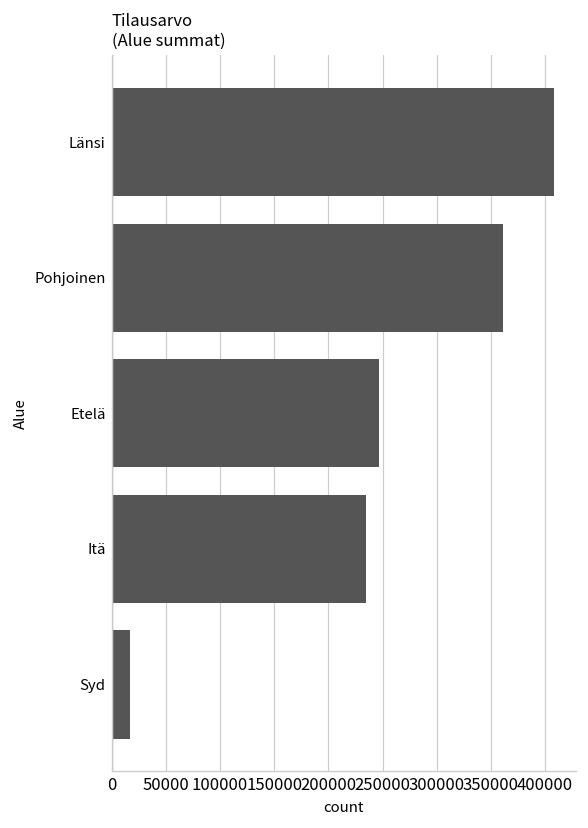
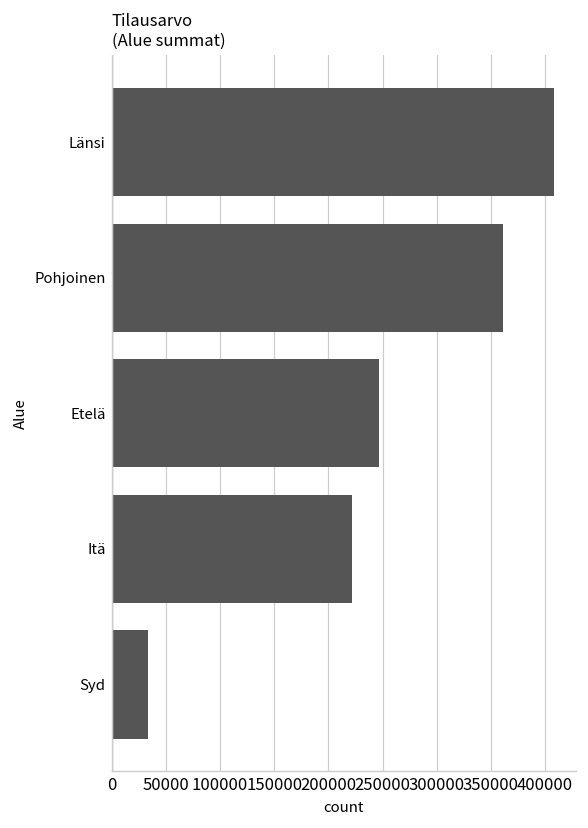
  {
    "Länsi": 410000,
    "Pohjoinen": 360000,
    "Etelä": 250000,
-   "Itä": 230000,
-   "Syd": 20000
+   "Itä": 220000,
+   "Syd": 30000
  }
